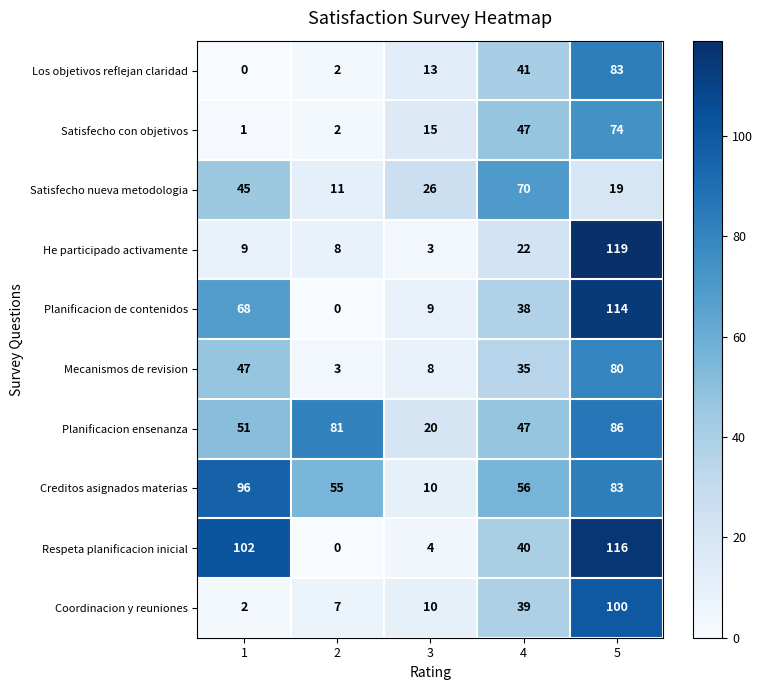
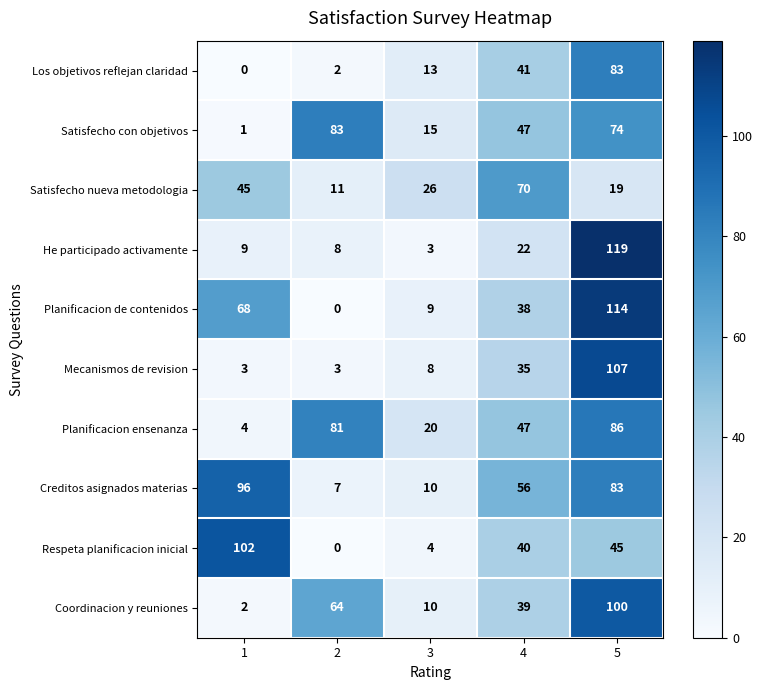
  {
    "Los objetivos reflejan claridad": {
      "1": 0,
      "2": 2,
      "3": 13,
      "4": 41,
      "5": 83
    },
    "Satisfecho con objetivos": {
      "1": 1,
-     "2": 2,
+     "2": 83,
      "3": 15,
      "4": 47,
      "5": 74
    },
    "Satisfecho nueva metodologia": {
      "1": 45,
      "2": 11,
      "3": 26,
      "4": 70,
      "5": 19
    },
    "He participado activamente": {
      "1": 9,
      "2": 8,
      "3": 3,
      "4": 22,
      "5": 119
    },
    "Planificacion de contenidos": {
      "1": 68,
      "2": 0,
      "3": 9,
      "4": 38,
      "5": 114
    },
    "Mecanismos de revision": {
-     "1": 47,
+     "1": 3,
      "2": 3,
      "3": 8,
      "4": 35,
-     "5": 80
+     "5": 107
    },
    "Planificacion ensenanza": {
-     "1": 51,
+     "1": 4,
      "2": 81,
      "3": 20,
      "4": 47,
      "5": 86
    },
    "Creditos asignados materias": {
      "1": 96,
-     "2": 55,
+     "2": 7,
      "3": 10,
      "4": 56,
      "5": 83
    },
    "Respeta planificacion inicial": {
      "1": 102,
      "2": 0,
      "3": 4,
      "4": 40,
-     "5": 116
+     "5": 45
    },
    "Coordinacion y reuniones": {
      "1": 2,
-     "2": 7,
+     "2": 64,
      "3": 10,
      "4": 39,
      "5": 100
    }
  }
